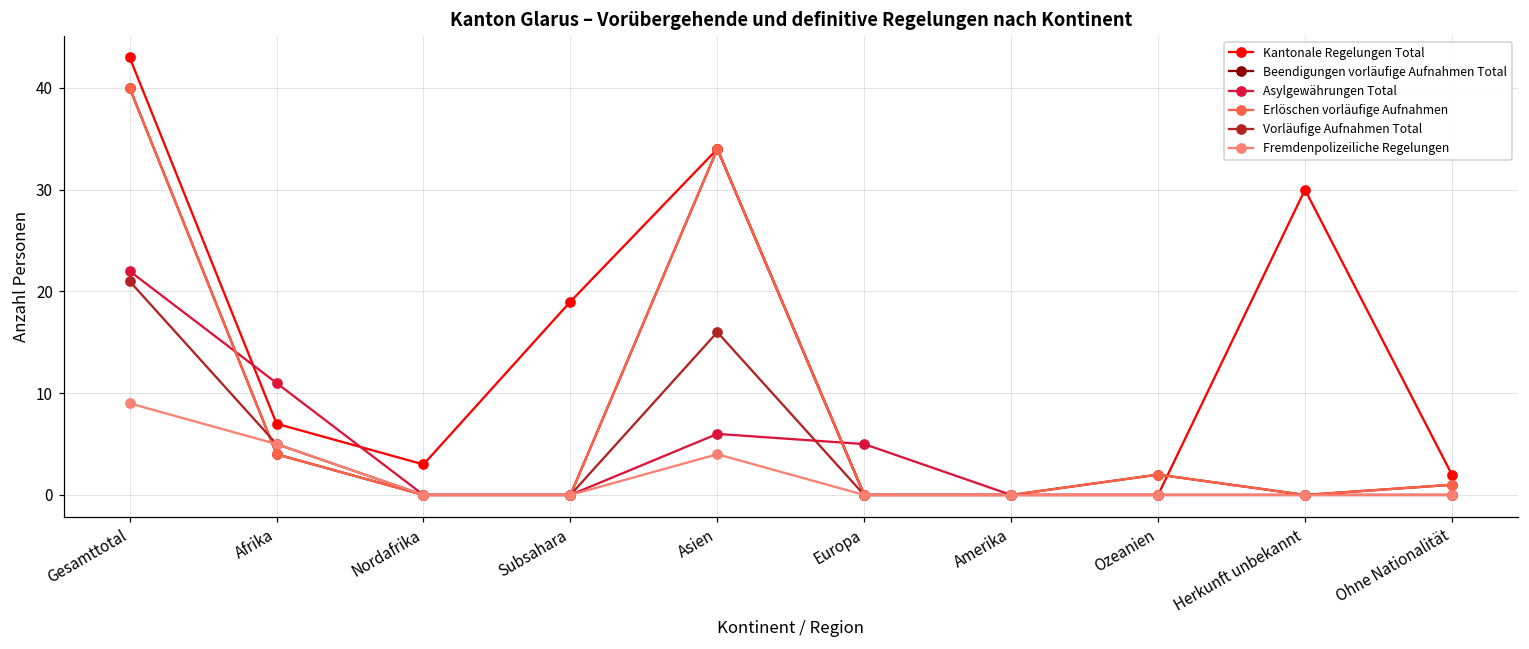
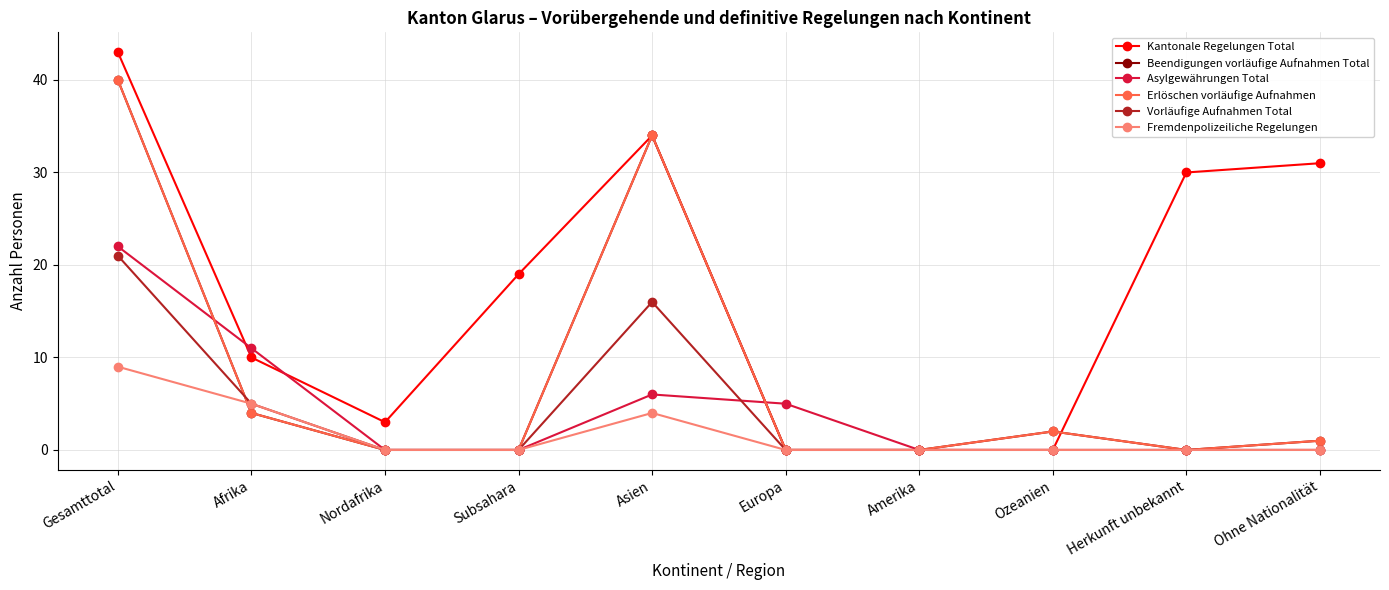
  {
    "Kantonale Regelungen Total": {
      "Gesamttotal": 43,
-     "Afrika": 7,
+     "Afrika": 10,
      "Nordafrika": 3,
      "Subsahara": 19,
      "Herkunft unbekannt": 30,
-     "Ohne Nationalität": 2
+     "Ohne Nationalität": 31
    }
  }
